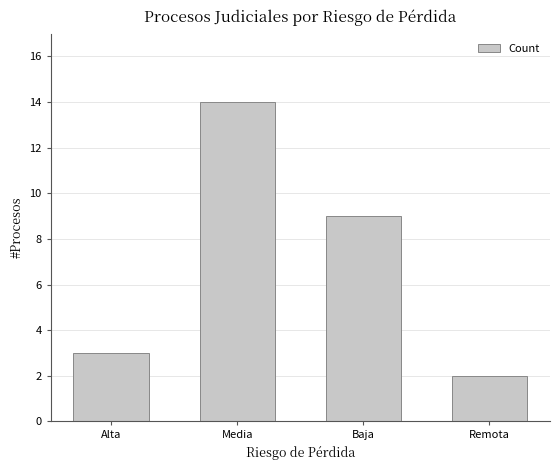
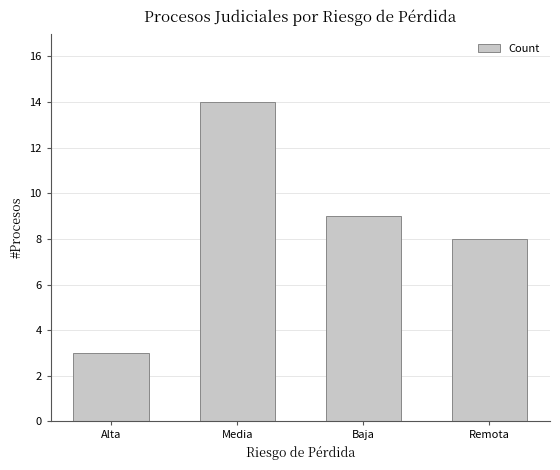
  {
    "Alta": 3,
    "Media": 14,
    "Baja": 9,
-   "Remota": 2
+   "Remota": 8
  }
